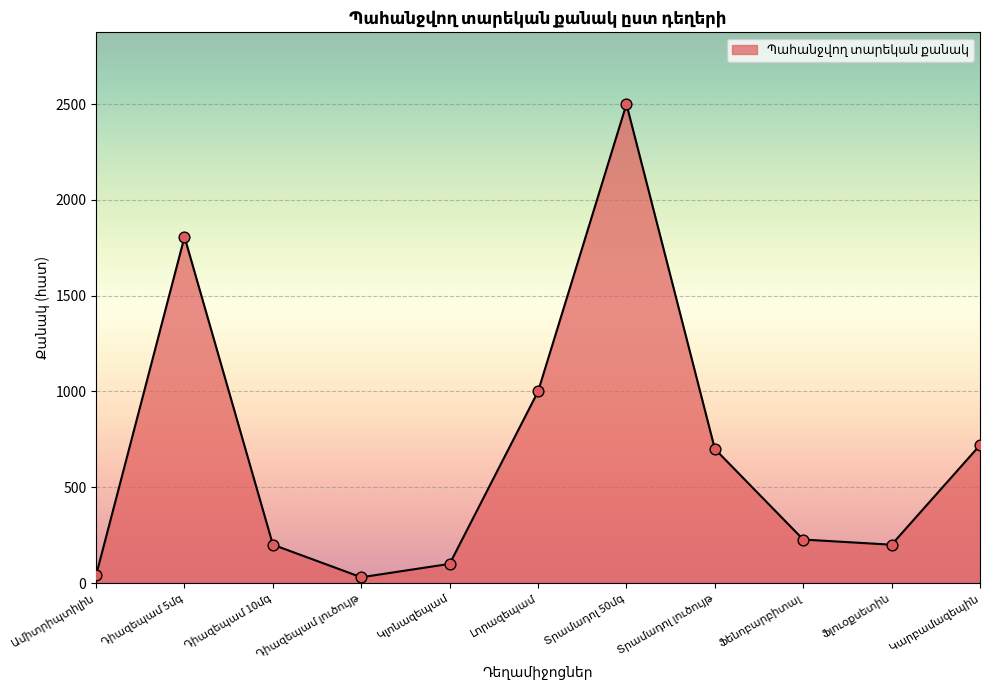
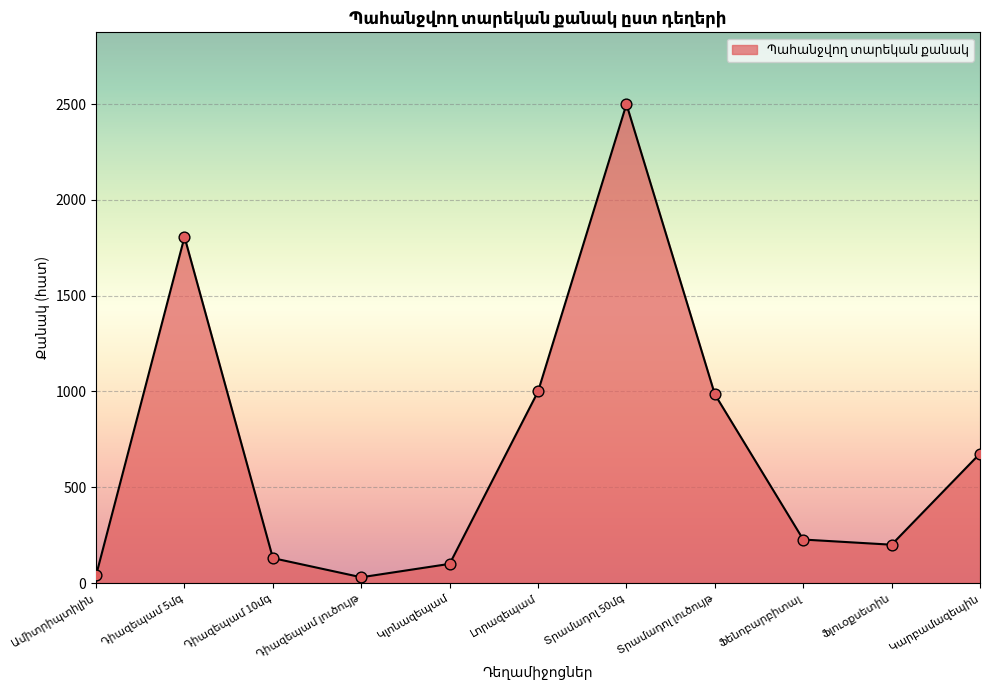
  {
    "Ամիտրիպտիլին": 40,
    "Դիազեպամ 5մգ": 1810,
-   "Դիազեպամ 10մգ": 200,
+   "Դիազեպամ 10մգ": 130,
    "Դիազեպամ լուծույթ": 30,
    "Կլոնազեպամ": 100,
    "Լորազեպամ": 1000,
    "Տրամադոլ 50մգ": 2500,
-   "Տրամադոլ լուծույթ": 700,
+   "Տրամադոլ լուծույթ": 990,
    "Ֆենոբարբիտալ": 230,
    "Ֆլուօքսետին": 200,
-   "Կարբամազեպին": 720
+   "Կարբամազեպին": 680
  }
